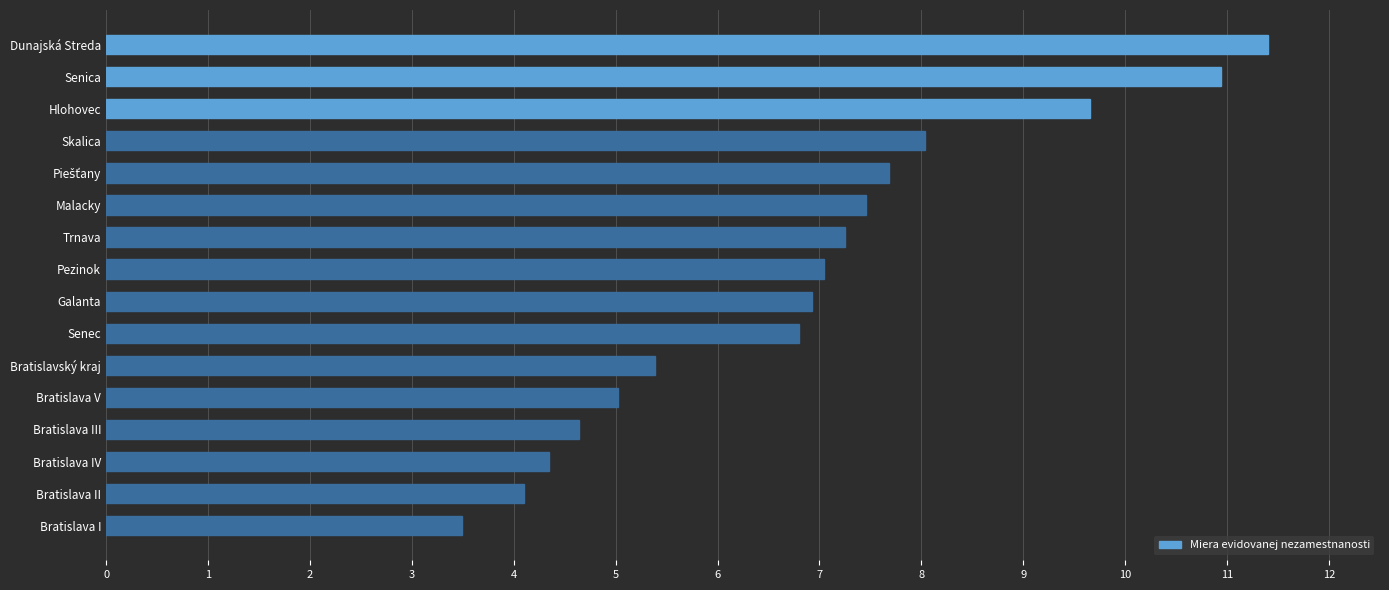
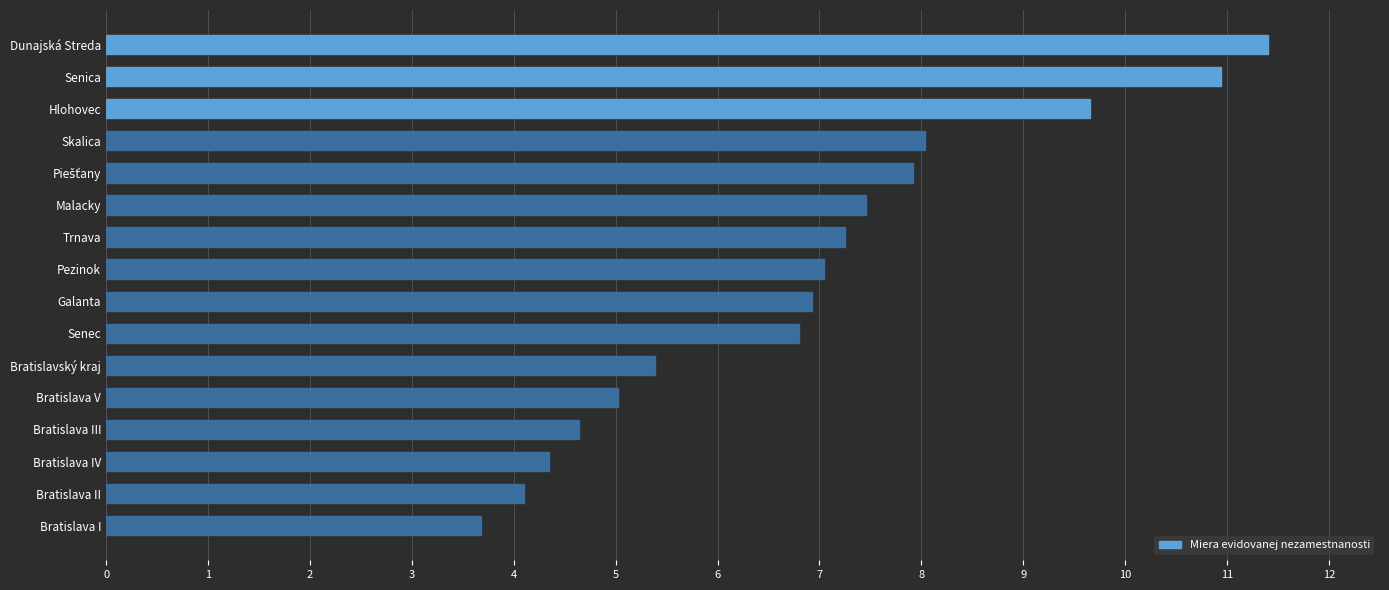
  {
    "Dunajská Streda": 11.40,
    "Senica": 10.94,
    "Hlohovec": 9.65,
    "Skalica": 8.04,
-   "Piešťany": 7.68,
+   "Piešťany": 7.92,
    "Malacky": 7.46,
    "Trnava": 7.25,
    "Pezinok": 7.04,
    "Galanta": 6.93,
    "Senec": 6.80,
    "Bratislavský kraj": 5.39,
    "Bratislava V": 5.02,
    "Bratislava III": 4.64,
    "Bratislava IV": 4.35,
    "Bratislava II": 4.10,
-   "Bratislava I": 3.49
+   "Bratislava I": 3.68
  }
